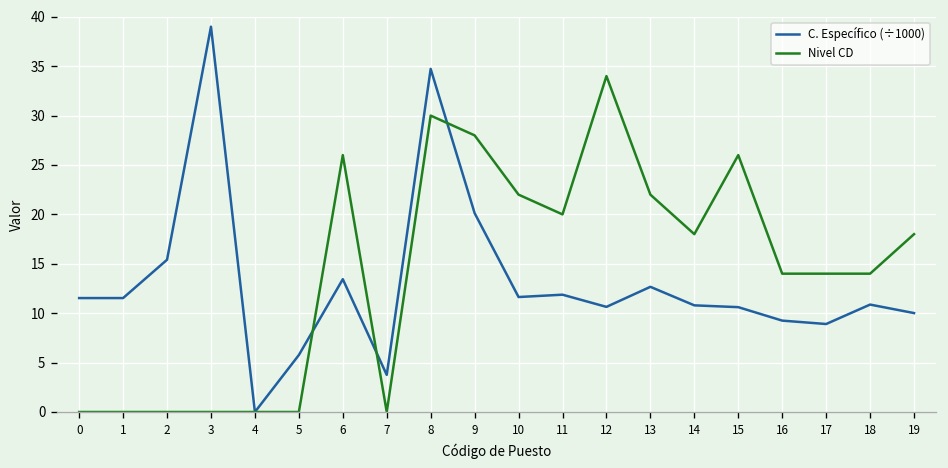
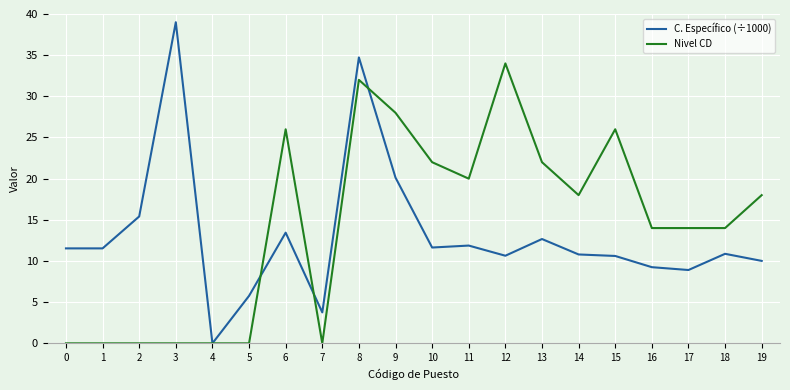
  {
    "C. Específico (÷1000)": {
      "0": 12,
      "1": 12,
      "2": 15,
      "3": 39,
      "5": 6,
      "6": 13,
      "7": 4,
      "8": 35,
      "9": 20,
      "10": 12,
      "11": 12,
      "12": 11,
      "13": 13,
      "14": 11,
      "15": 11,
      "16": 9,
      "17": 9,
      "18": 11,
      "19": 10
    },
    "Nivel CD": {
      "0": 0,
      "1": 0,
      "2": 0,
      "3": 0,
      "5": 0,
      "6": 26,
      "7": 0,
-     "8": 30,
+     "8": 32,
      "9": 28,
      "10": 22,
      "11": 20,
      "12": 34,
      "13": 22,
      "14": 18,
      "15": 26,
      "16": 14,
      "17": 14,
      "18": 14,
      "19": 18
    }
  }
